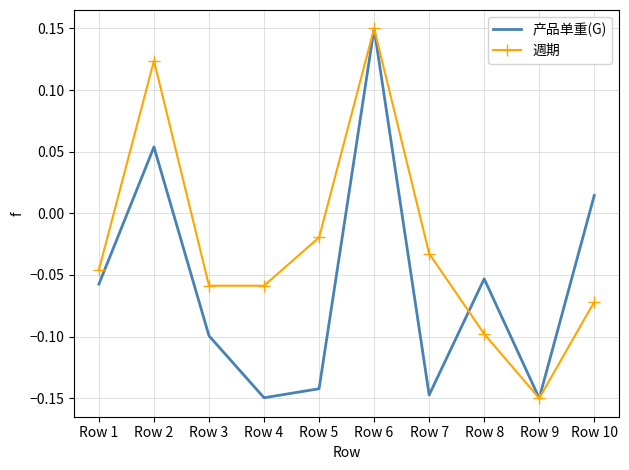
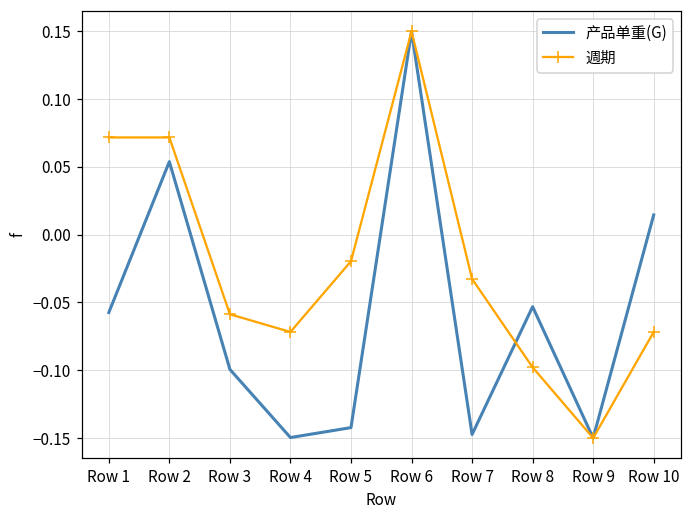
  {
    "产品单重(G)": {
      "Row 1": -0.057,
      "Row 2": 0.054,
      "Row 3": -0.099,
      "Row 4": -0.150,
      "Row 5": -0.142,
      "Row 7": -0.147,
      "Row 8": -0.053,
      "Row 10": 0.015
    },
    "週期": {
-     "Row 1": -0.046,
-     "Row 2": 0.124,
+     "Row 1": 0.072,
+     "Row 2": 0.072,
      "Row 3": -0.059,
-     "Row 4": -0.059,
+     "Row 4": -0.072,
      "Row 5": -0.020,
      "Row 7": -0.033,
      "Row 8": -0.098,
      "Row 10": -0.072
    }
  }
